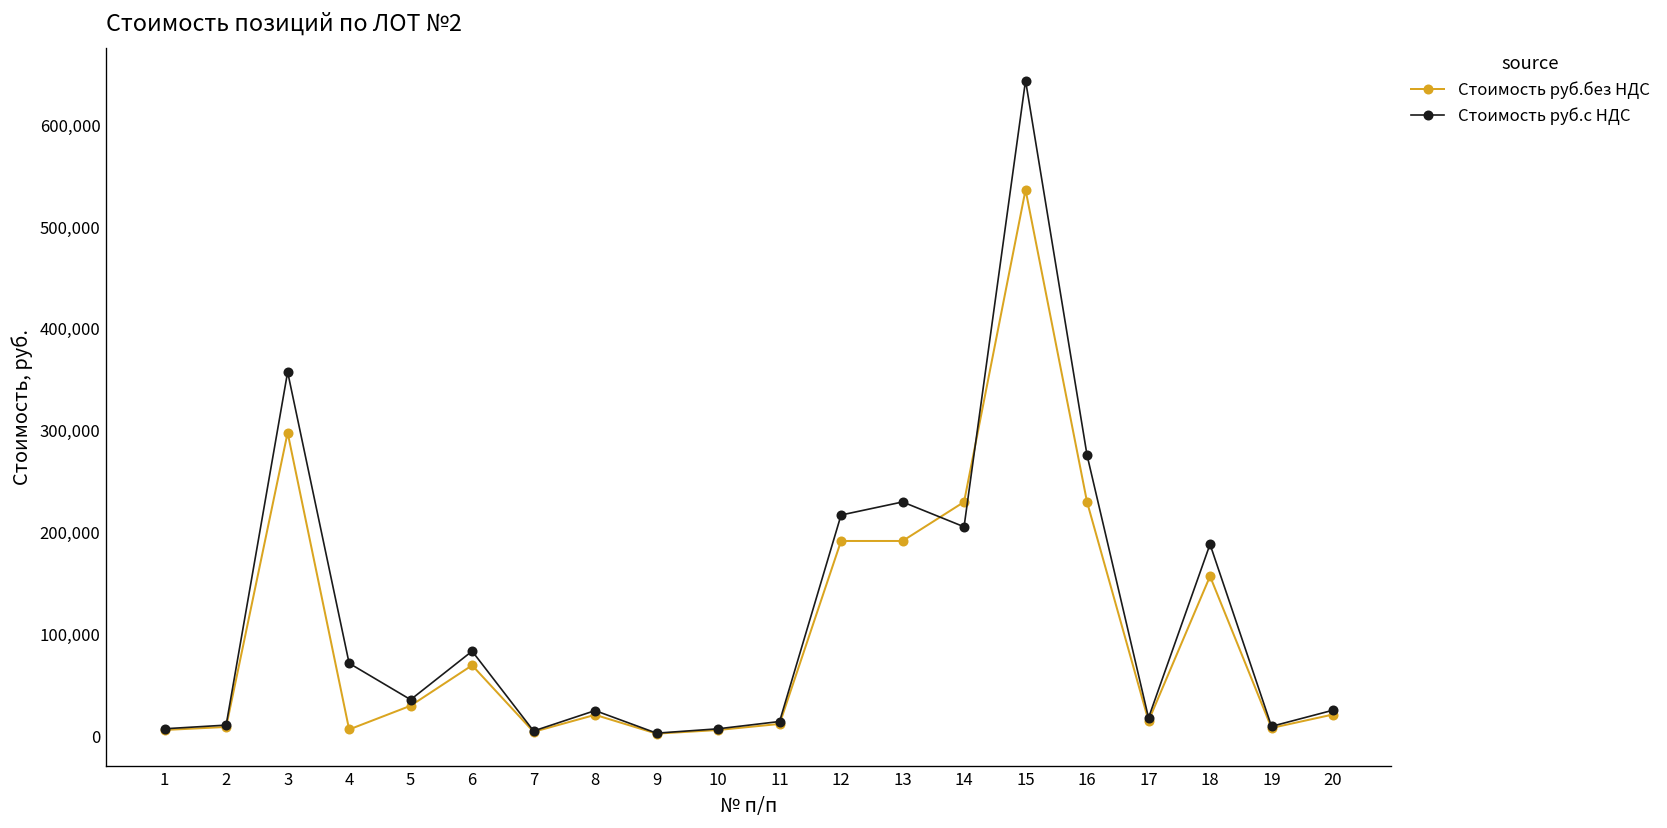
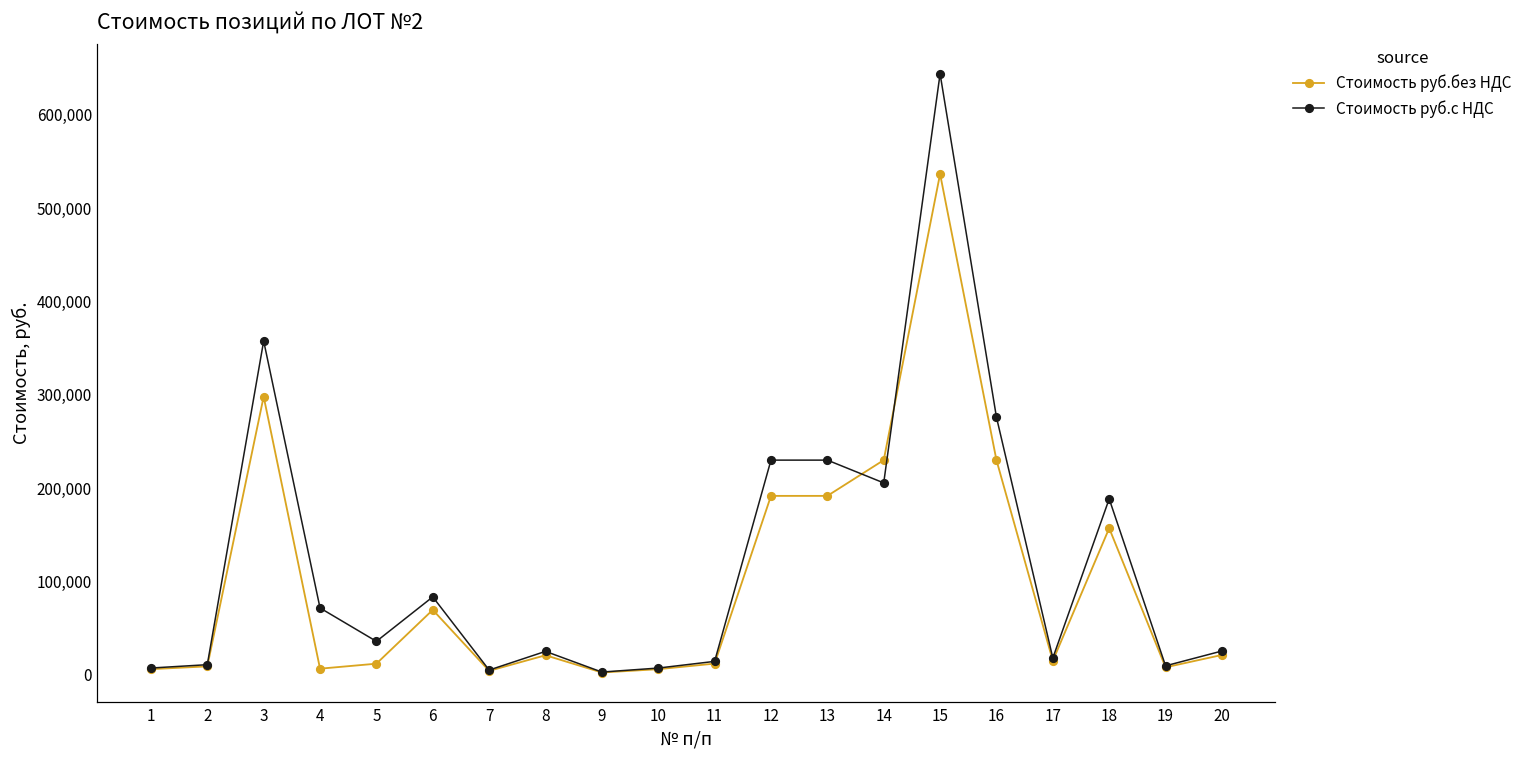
  {
    "Стоимость руб.без НДС": {
      "3": "300,000",
      "4": "10,000",
-     "5": "30,000",
+     "5": "10,000",
      "6": "70,000",
      "8": "20,000",
      "12": "190,000",
      "13": "190,000",
      "14": "230,000",
      "15": "540,000",
      "16": "230,000",
      "18": "160,000",
      "20": "20,000"
    },
    "Стоимость руб.с НДС": {
      "3": "360,000",
      "4": "70,000",
      "5": "40,000",
      "6": "80,000",
      "8": "30,000",
-     "12": "220,000",
+     "12": "230,000",
      "13": "230,000",
      "14": "210,000",
      "15": "640,000",
      "16": "280,000",
      "18": "190,000",
      "20": "30,000"
    }
  }
